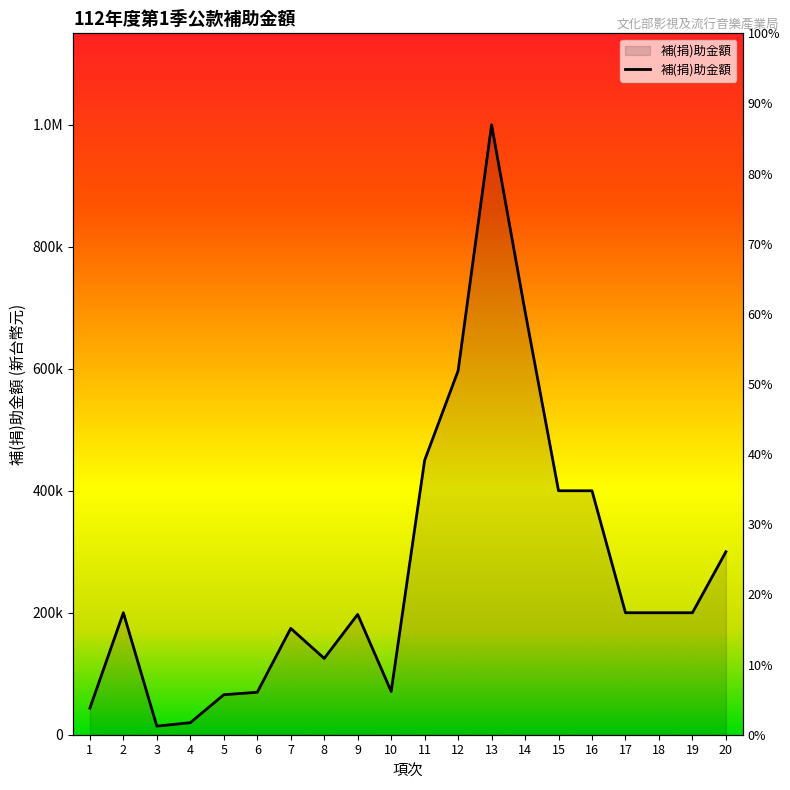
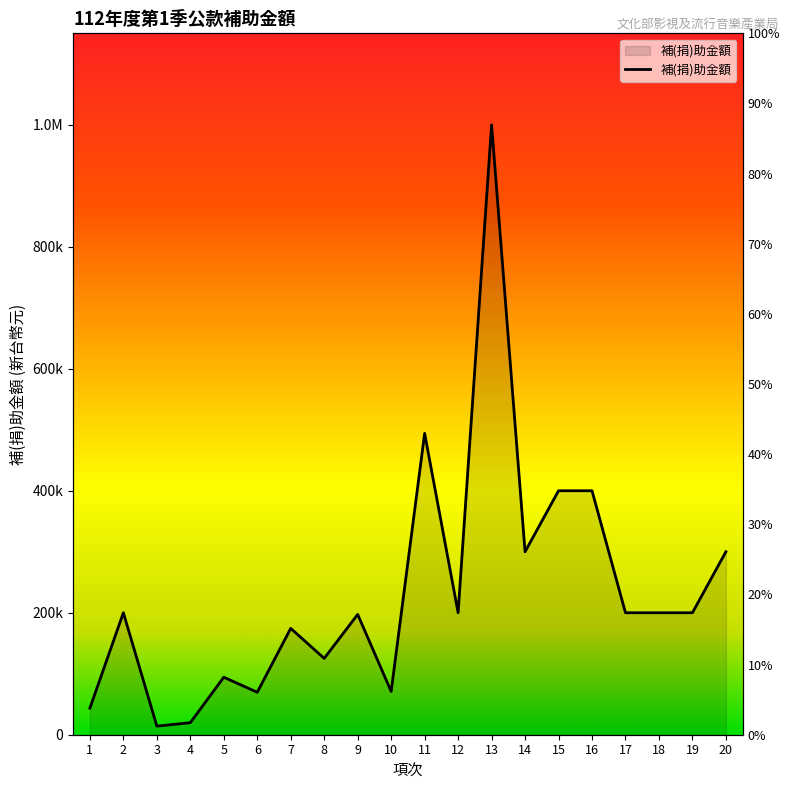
  {
    "1": 40000,
    "2": 200000,
    "3": 10000,
    "4": 20000,
-   "5": 70000,
+   "5": 90000,
    "6": 70000,
    "7": 170000,
    "8": 130000,
    "9": 200000,
    "10": 70000,
-   "11": 450000,
-   "12": 600000,
+   "11": 490000,
+   "12": 200000,
    "13": 1000000,
-   "14": 690000,
+   "14": 300000,
    "15": 400000,
    "16": 400000,
    "17": 200000,
    "18": 200000,
    "19": 200000,
    "20": 300000
  }
